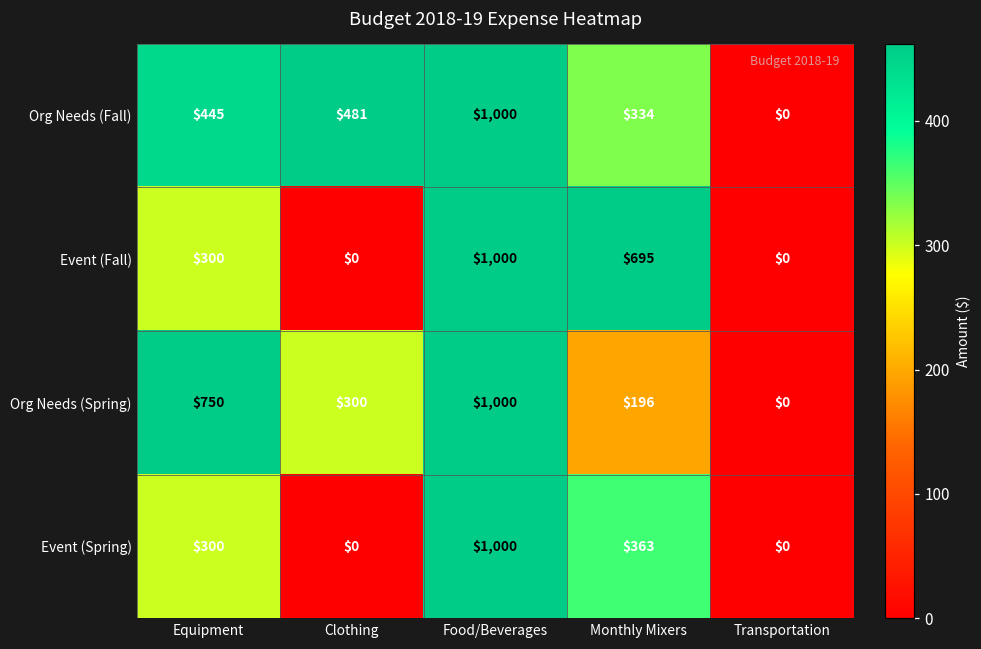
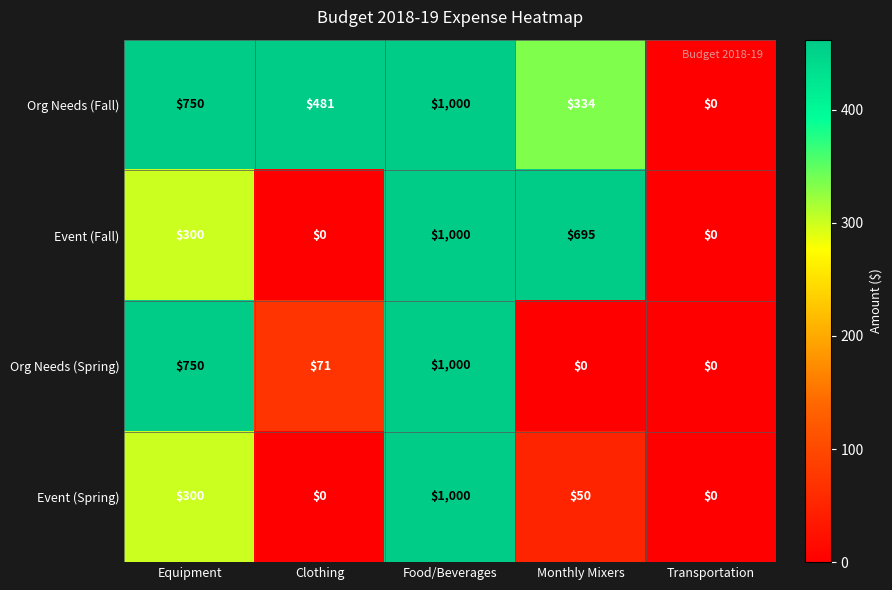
  {
    "Org Needs (Fall)": {
-     "Equipment": "$445",
+     "Equipment": "$750",
      "Clothing": "$481",
      "Food/Beverages": "$1,000",
      "Monthly Mixers": "$334"
    },
    "Event (Fall)": {
      "Equipment": "$300",
      "Clothing": "$0",
      "Food/Beverages": "$1,000",
      "Monthly Mixers": "$695",
      "Transportation": "$0"
    },
    "Org Needs (Spring)": {
      "Equipment": "$750",
-     "Clothing": "$300",
+     "Clothing": "$71",
      "Food/Beverages": "$1,000",
-     "Monthly Mixers": "$196",
+     "Monthly Mixers": "$0",
      "Transportation": "$0"
    },
    "Event (Spring)": {
      "Equipment": "$300",
      "Clothing": "$0",
      "Food/Beverages": "$1,000",
-     "Monthly Mixers": "$363",
+     "Monthly Mixers": "$50",
      "Transportation": "$0"
    }
  }
